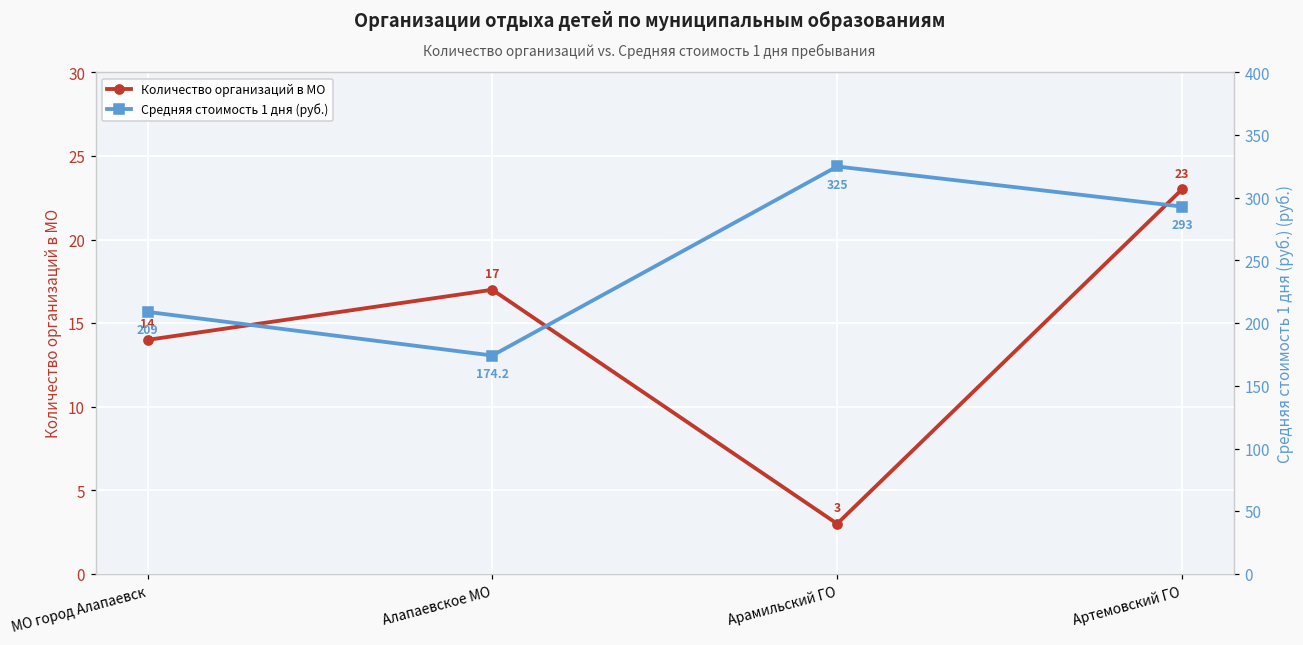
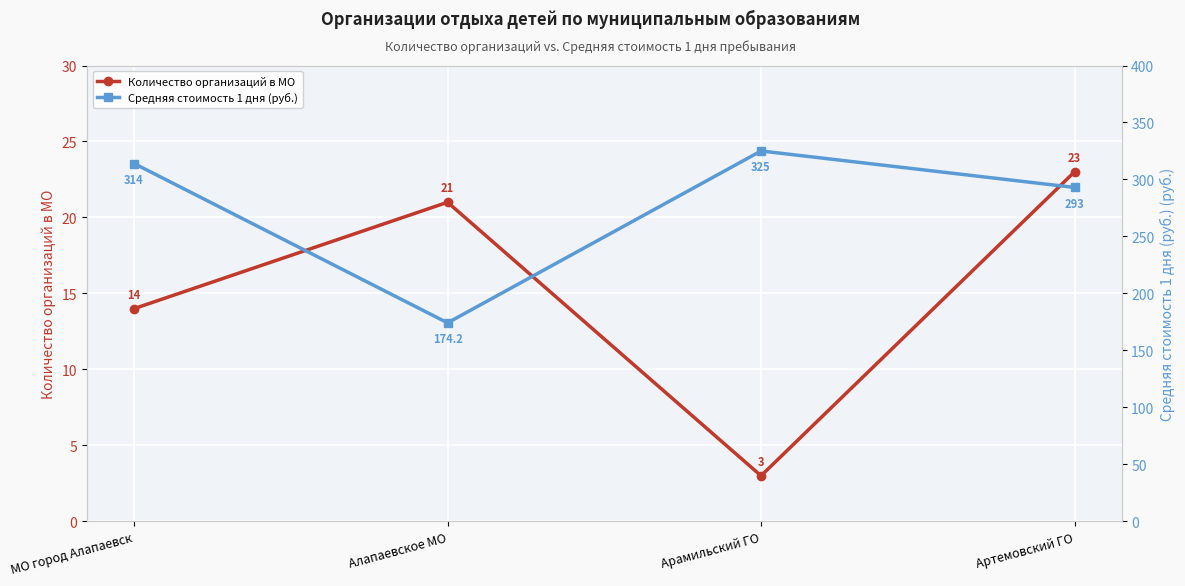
  {
    "Количество организаций в МО": {
      "МО город Алапаевск": 14,
-     "Алапаевское МО": 17,
+     "Алапаевское МО": 21,
      "Арамильский ГО": 3,
      "Артемовский ГО": 23
    },
    "Средняя стоимость 1 дня (руб.)": {
-     "МО город Алапаевск": 209,
+     "МО город Алапаевск": 314,
      "Алапаевское МО": 174.2,
      "Арамильский ГО": 325,
      "Артемовский ГО": 293
    }
  }
